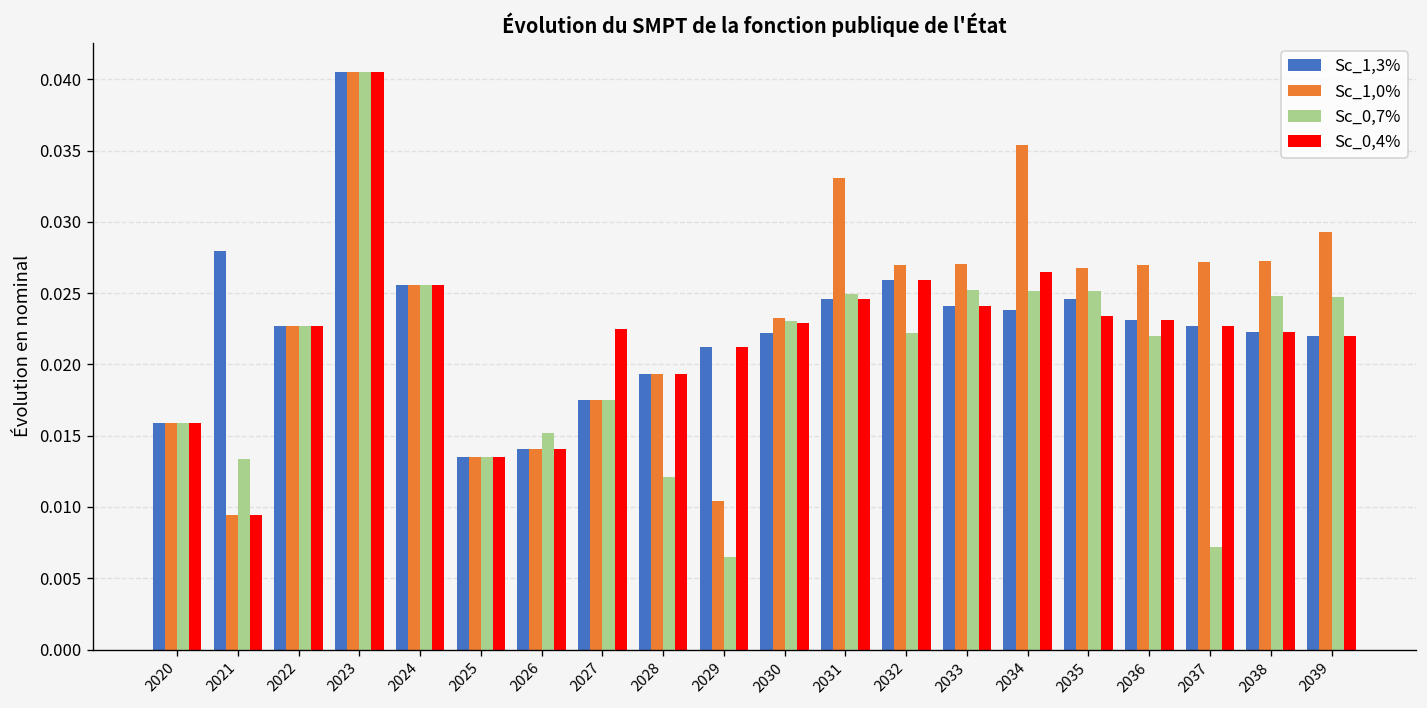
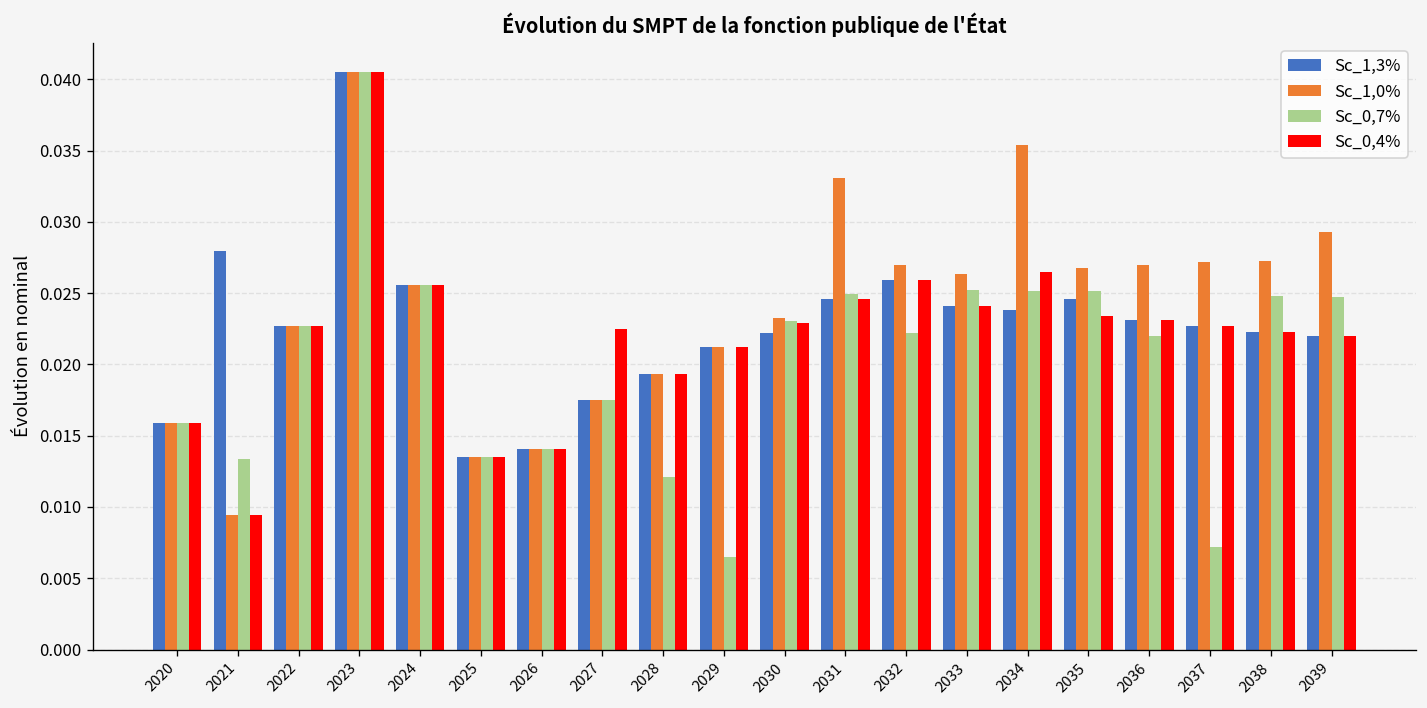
  {
    "Sc_1,3%": {
      "2020": 0.0159,
      "2021": 0.0279,
      "2022": 0.0227,
      "2023": 0.0405,
      "2024": 0.0256,
      "2025": 0.0135,
      "2026": 0.0141,
      "2027": 0.0175,
      "2028": 0.0194,
      "2029": 0.0212,
      "2030": 0.0222,
      "2031": 0.0246,
      "2032": 0.0259,
      "2033": 0.0241,
      "2034": 0.0238,
      "2035": 0.0246,
      "2036": 0.0231,
      "2037": 0.0227,
      "2038": 0.0223,
      "2039": 0.0220
    },
    "Sc_1,0%": {
      "2020": 0.0159,
      "2021": 0.0094,
      "2022": 0.0227,
      "2023": 0.0405,
      "2024": 0.0256,
      "2025": 0.0135,
      "2026": 0.0141,
      "2027": 0.0175,
      "2028": 0.0194,
-     "2029": 0.0105,
+     "2029": 0.0212,
      "2030": 0.0232,
      "2031": 0.0331,
      "2032": 0.0270,
-     "2033": 0.0270,
+     "2033": 0.0264,
      "2034": 0.0354,
      "2035": 0.0268,
      "2036": 0.0270,
      "2037": 0.0272,
      "2038": 0.0273,
      "2039": 0.0293
    },
    "Sc_0,7%": {
      "2020": 0.0159,
      "2021": 0.0134,
      "2022": 0.0227,
      "2023": 0.0405,
      "2024": 0.0256,
      "2025": 0.0135,
-     "2026": 0.0152,
+     "2026": 0.0141,
      "2027": 0.0175,
      "2028": 0.0121,
      "2029": 0.0065,
      "2030": 0.0231,
      "2031": 0.0249,
      "2032": 0.0222,
      "2033": 0.0252,
      "2034": 0.0251,
      "2035": 0.0251,
      "2036": 0.0220,
      "2037": 0.0072,
      "2038": 0.0248,
      "2039": 0.0247
    },
    "Sc_0,4%": {
      "2020": 0.0159,
      "2021": 0.0094,
      "2022": 0.0227,
      "2023": 0.0405,
      "2024": 0.0256,
      "2025": 0.0135,
      "2026": 0.0141,
      "2027": 0.0225,
      "2028": 0.0194,
      "2029": 0.0212,
      "2030": 0.0229,
      "2031": 0.0246,
      "2032": 0.0259,
      "2033": 0.0241,
      "2034": 0.0265,
      "2035": 0.0234,
      "2036": 0.0231,
      "2037": 0.0227,
      "2038": 0.0223,
      "2039": 0.0220
    }
  }
